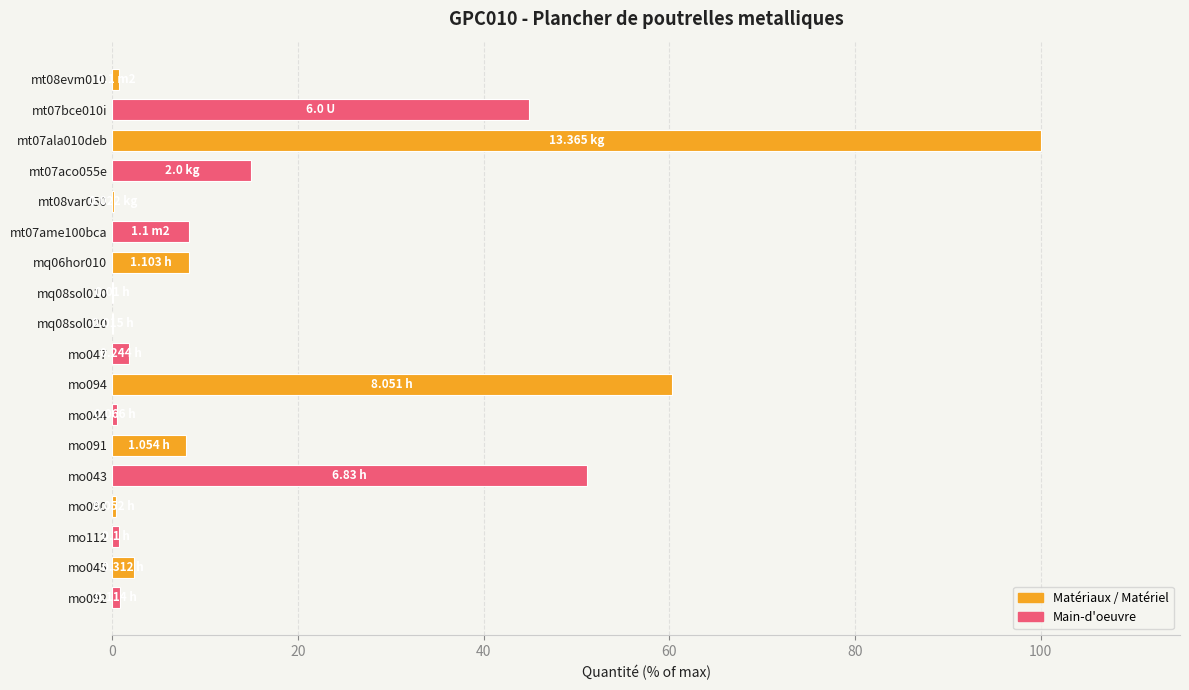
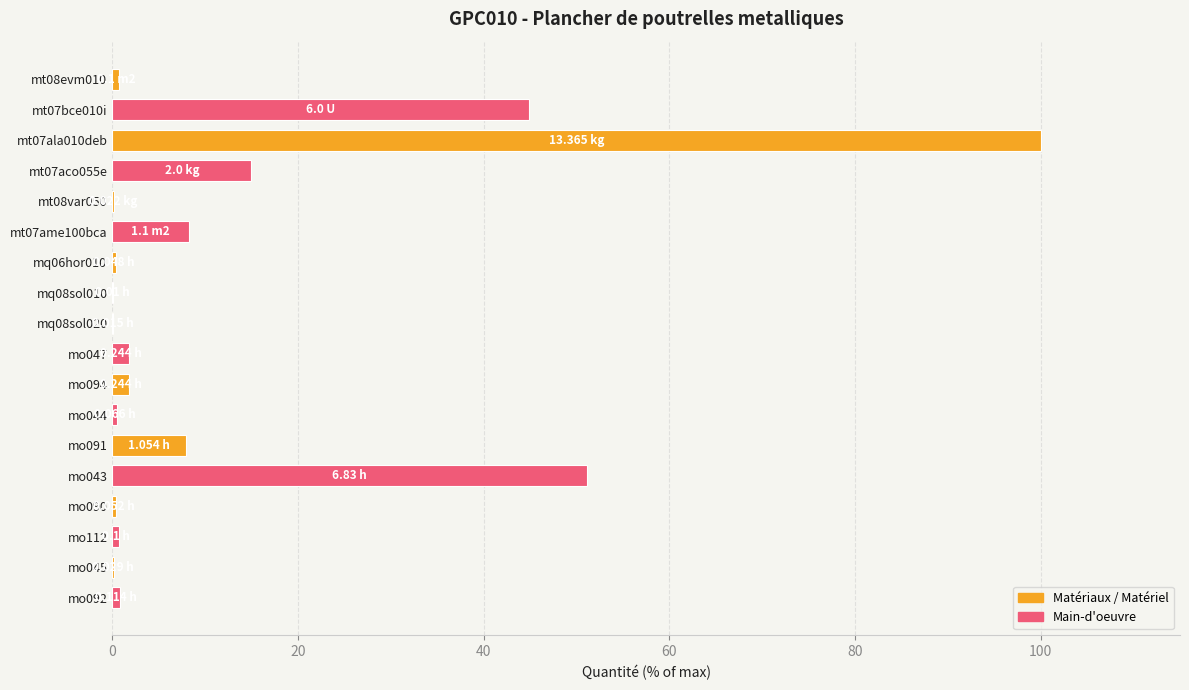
  {
    "mt08evm010": 1,
-   "mq06hor010": 8,
+   "mq06hor010": 0,
    "mo047": 2,
-   "mo094": 60,
+   "mo094": 2,
    "mo044": 0,
    "mo090": 0,
    "mo112": 1,
-   "mo045": 2,
+   "mo045": 0,
    "mo092": 1
  }
